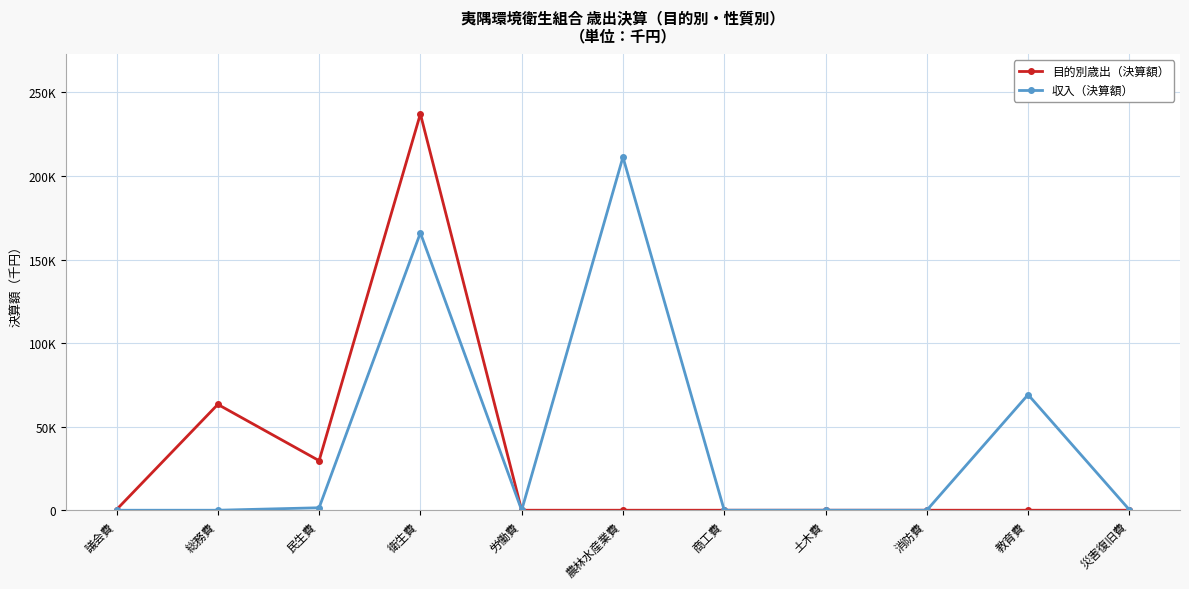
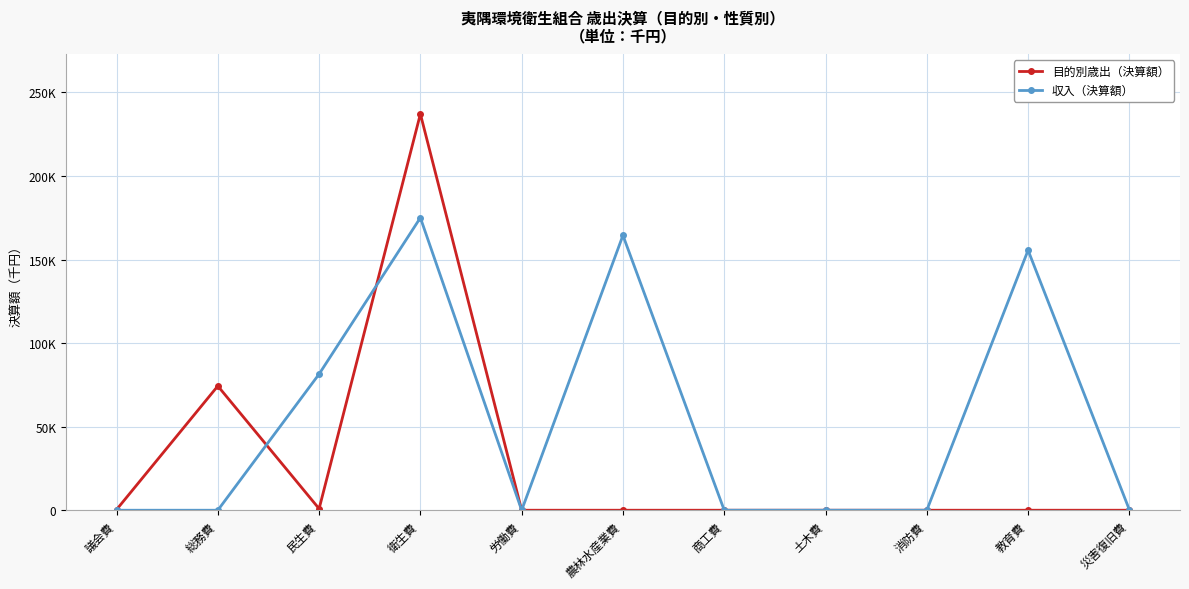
  {
    "目的別歳出（決算額）": {
-     "総務費": 63000,
-     "民生費": 30000,
+     "総務費": 74000,
+     "民生費": 1000,
      "衛生費": 237000,
      "農林水産業費": 0,
      "教育費": 0
    },
    "収入（決算額）": {
      "総務費": 0,
-     "民生費": 1000,
-     "衛生費": 166000,
-     "農林水産業費": 211000,
-     "教育費": 69000
+     "民生費": 81000,
+     "衛生費": 175000,
+     "農林水産業費": 164000,
+     "教育費": 156000
    }
  }
